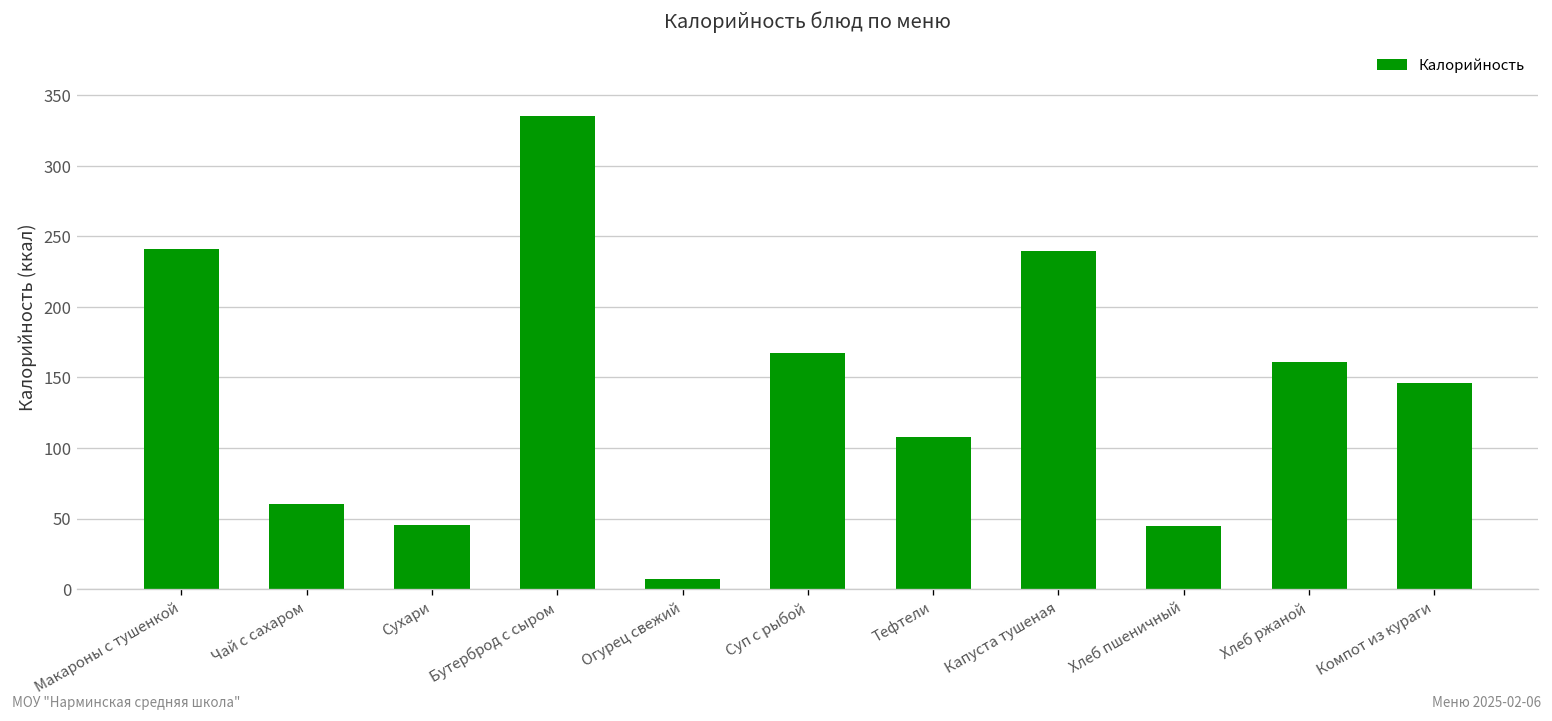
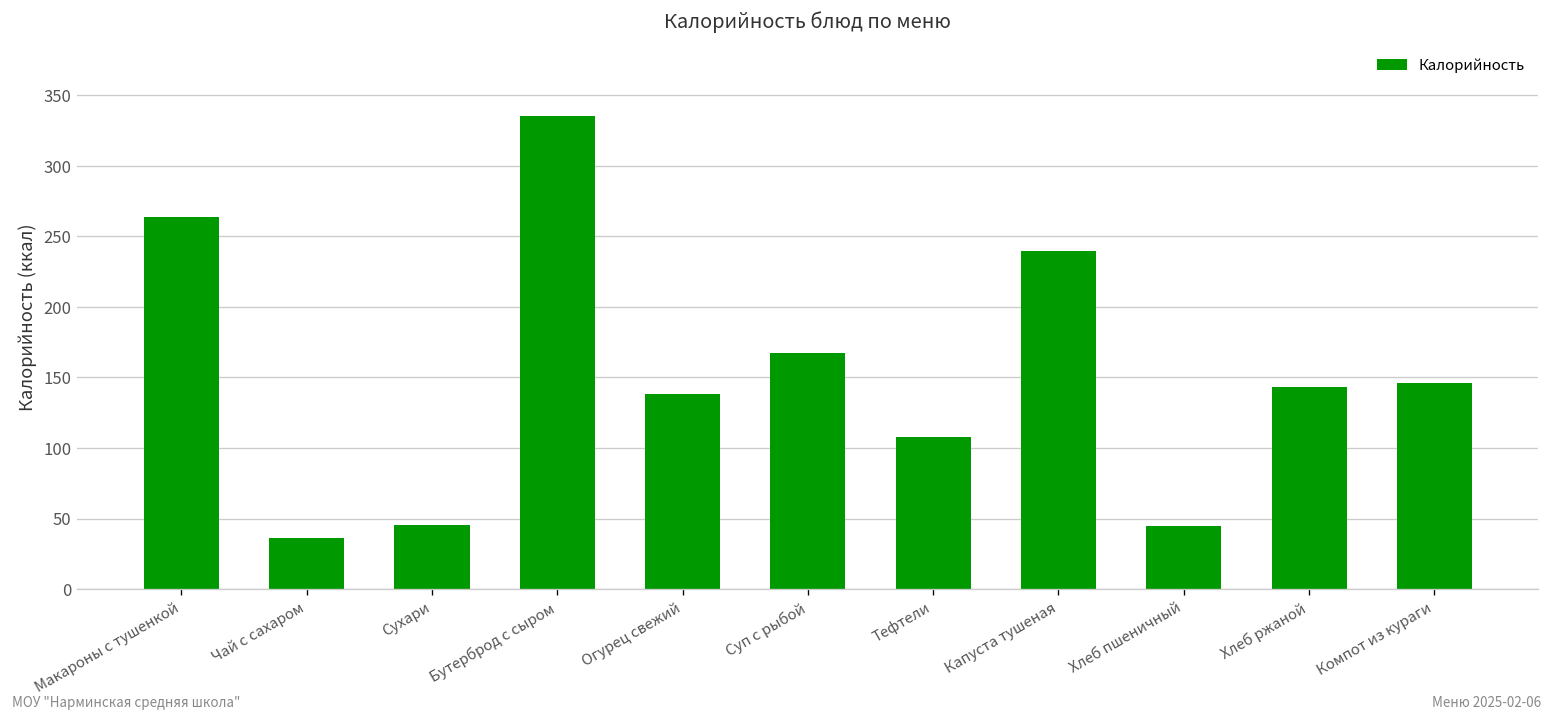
  {
-   "Макароны с тушенкой": 241,
-   "Чай с сахаром": 60,
+   "Макароны с тушенкой": 264,
+   "Чай с сахаром": 36,
    "Сухари": 45,
    "Бутерброд с сыром": 335,
-   "Огурец свежий": 7,
+   "Огурец свежий": 139,
    "Суп с рыбой": 167,
    "Тефтели": 108,
    "Капуста тушеная": 240,
    "Хлеб пшеничный": 45,
-   "Хлеб ржаной": 161,
+   "Хлеб ржаной": 143,
    "Компот из кураги": 146
  }
